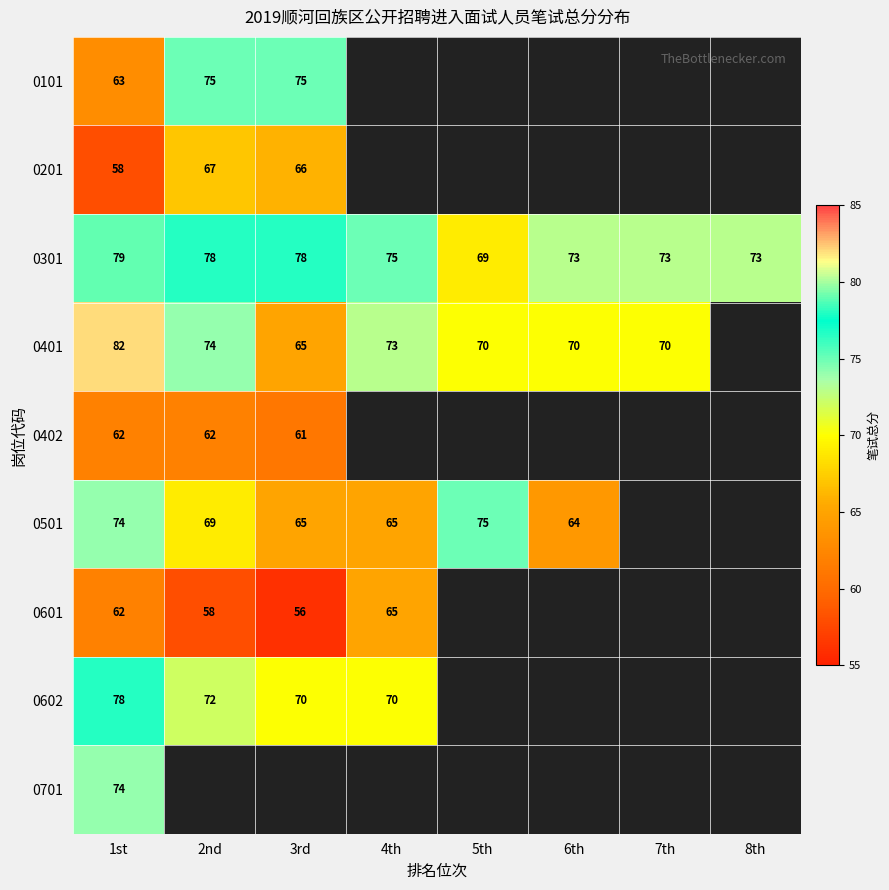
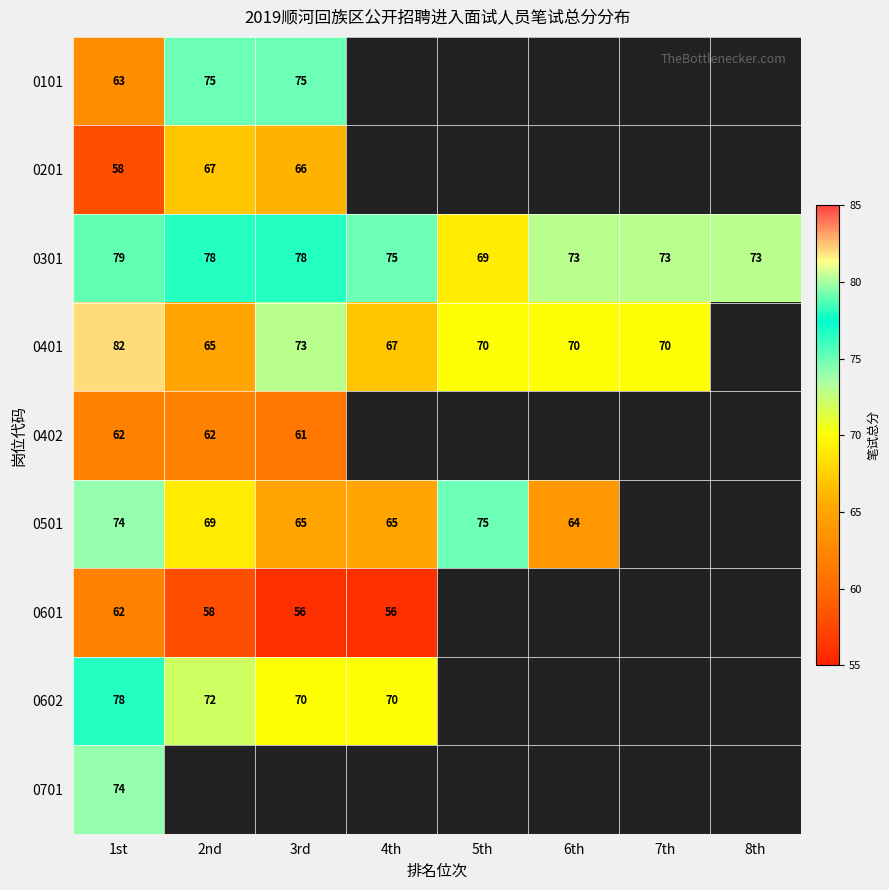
  {
    "0101": {
      "1st": 63,
      "2nd": 75,
      "3rd": 75
    },
    "0201": {
      "1st": 58,
      "2nd": 67,
      "3rd": 66
    },
    "0301": {
      "1st": 79,
      "2nd": 78,
      "3rd": 78,
      "4th": 75,
      "5th": 69,
      "6th": 73,
      "7th": 73,
      "8th": 73
    },
    "0401": {
      "1st": 82,
-     "2nd": 74,
-     "3rd": 65,
-     "4th": 73,
+     "2nd": 65,
+     "3rd": 73,
+     "4th": 67,
      "5th": 70,
      "6th": 70,
      "7th": 70
    },
    "0402": {
      "1st": 62,
      "2nd": 62,
      "3rd": 61
    },
    "0501": {
      "1st": 74,
      "2nd": 69,
      "3rd": 65,
      "4th": 65,
      "5th": 75,
      "6th": 64
    },
    "0601": {
      "1st": 62,
      "2nd": 58,
      "3rd": 56,
-     "4th": 65
+     "4th": 56
    },
    "0602": {
      "1st": 78,
      "2nd": 72,
      "3rd": 70,
      "4th": 70
    },
    "0701": {
      "1st": 74
    }
  }
